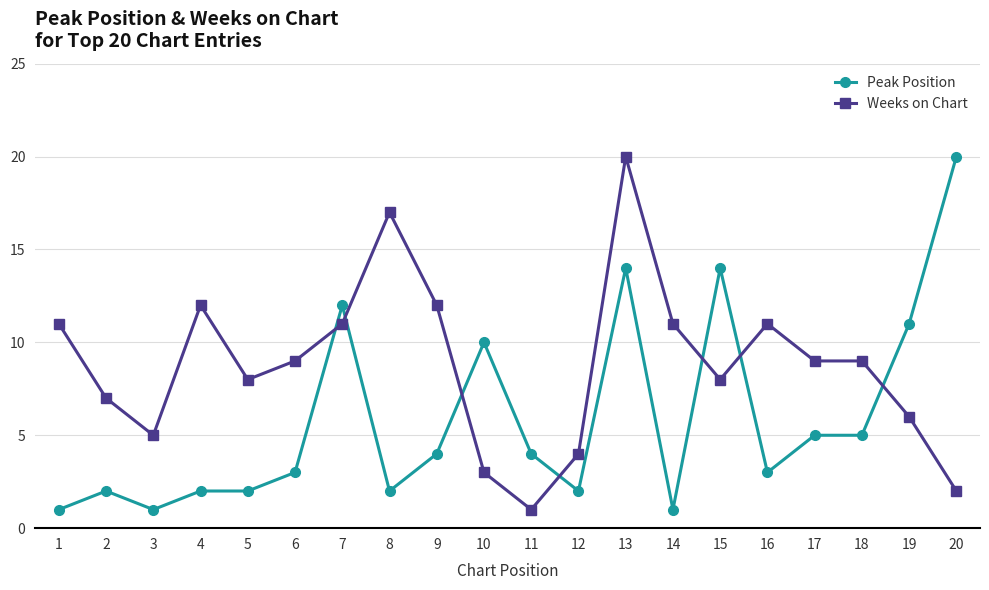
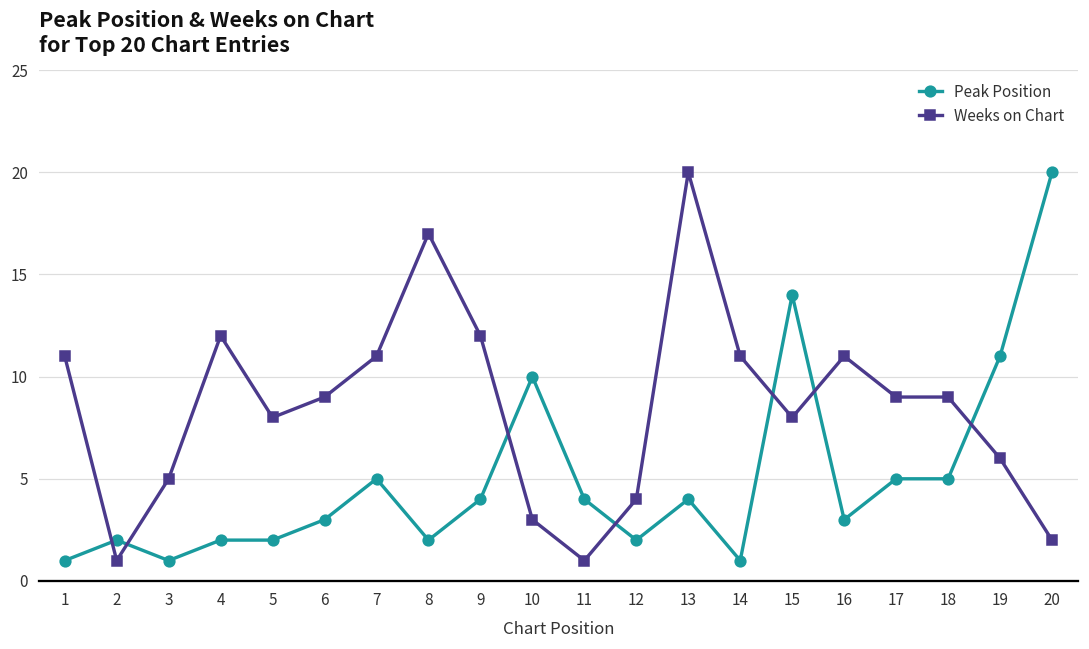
  {
    "Peak Position": {
      "1": 1,
      "2": 2,
      "3": 1,
      "4": 2,
      "5": 2,
      "6": 3,
-     "7": 12,
+     "7": 5,
      "8": 2,
      "9": 4,
      "10": 10,
      "11": 4,
      "12": 2,
-     "13": 14,
+     "13": 4,
      "14": 1,
      "15": 14,
      "16": 3,
      "17": 5,
      "18": 5,
      "19": 11,
      "20": 20
    },
    "Weeks on Chart": {
      "1": 11,
-     "2": 7,
+     "2": 1,
      "3": 5,
      "4": 12,
      "5": 8,
      "6": 9,
      "7": 11,
      "8": 17,
      "9": 12,
      "10": 3,
      "11": 1,
      "12": 4,
      "13": 20,
      "14": 11,
      "15": 8,
      "16": 11,
      "17": 9,
      "18": 9,
      "19": 6,
      "20": 2
    }
  }
